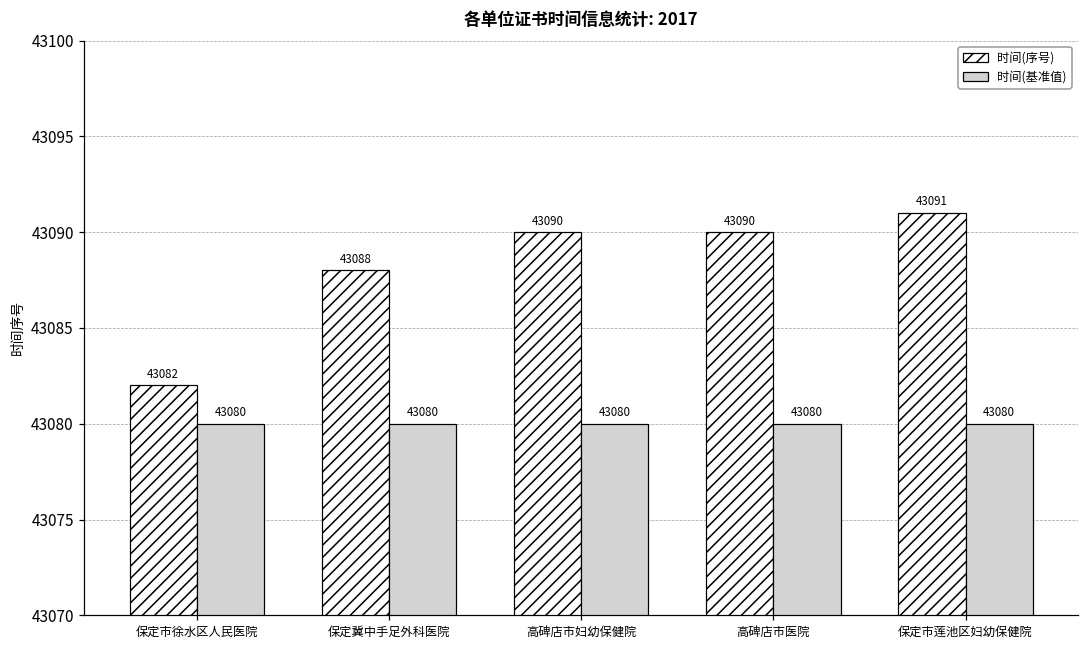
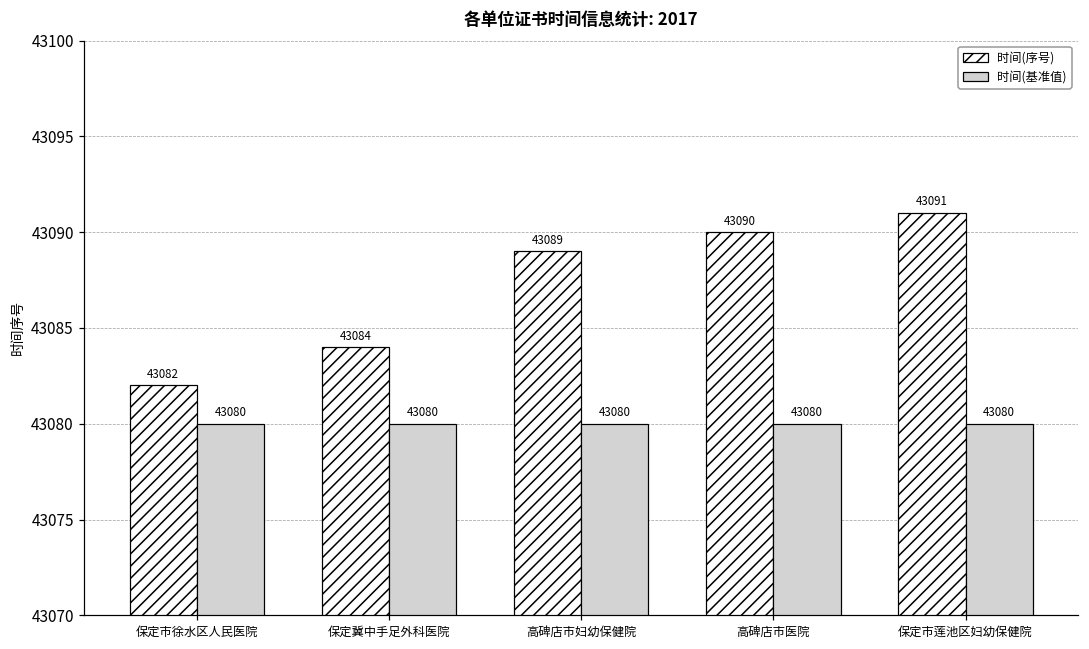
  {
    "时间(序号)": {
      "保定市徐水区人民医院": 43082,
-     "保定冀中手足外科医院": 43088,
-     "高碑店市妇幼保健院": 43090,
+     "保定冀中手足外科医院": 43084,
+     "高碑店市妇幼保健院": 43089,
      "高碑店市医院": 43090,
      "保定市莲池区妇幼保健院": 43091
    },
    "时间(基准值)": {
      "保定市徐水区人民医院": 43080,
      "保定冀中手足外科医院": 43080,
      "高碑店市妇幼保健院": 43080,
      "高碑店市医院": 43080,
      "保定市莲池区妇幼保健院": 43080
    }
  }
